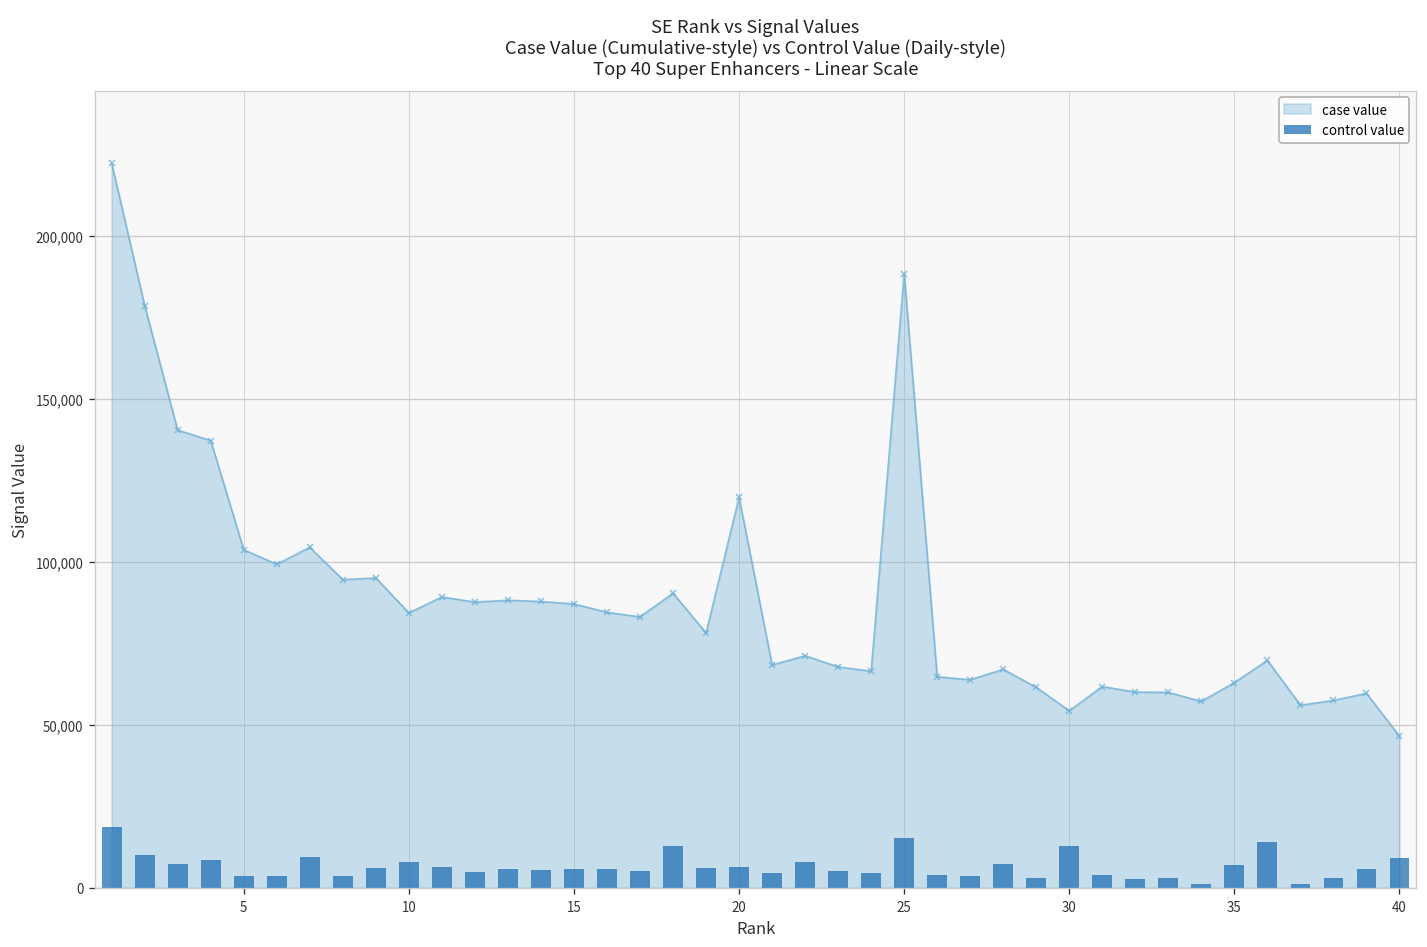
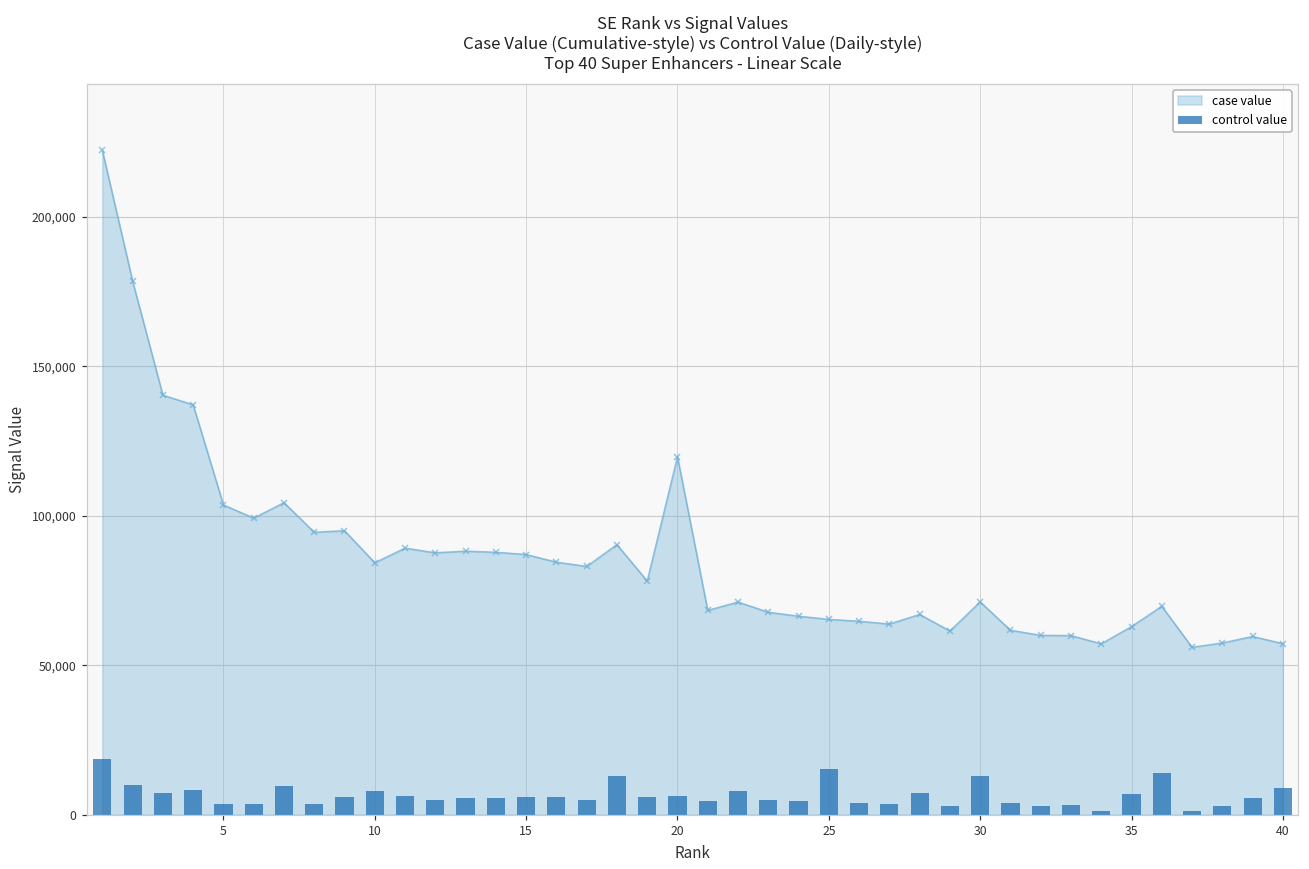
  {
    "case value": {
      "5": "104,000",
      "10": "84,000",
      "15": "87,000",
      "20": "120,000",
-     "25": "188,000",
-     "30": "54,000",
+     "25": "65,000",
+     "30": "71,000",
      "35": "63,000",
-     "40": "47,000"
+     "40": "57,000"
    },
    "control value": {
      "5": "4,000",
      "10": "8,000",
      "15": "6,000",
      "20": "6,000",
      "25": "15,000",
      "30": "13,000",
      "35": "7,000",
      "40": "9,000"
    }
  }
